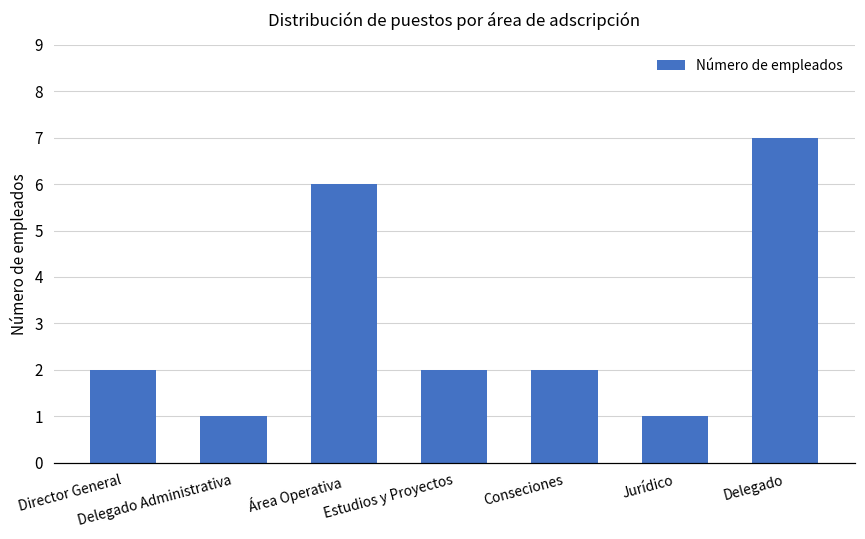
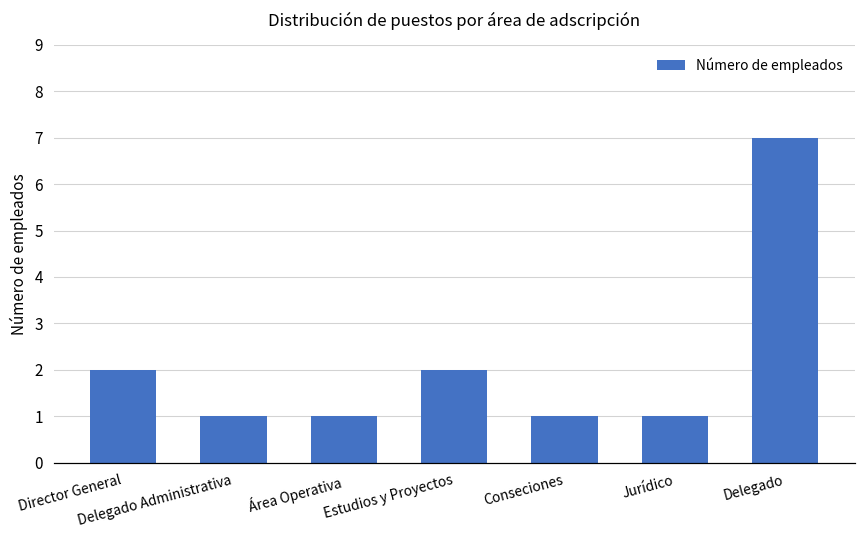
  {
    "Director General": 2,
    "Delegado Administrativa": 1,
-   "Área Operativa": 6,
+   "Área Operativa": 1,
    "Estudios y Proyectos": 2,
-   "Conseciones": 2,
+   "Conseciones": 1,
    "Jurídico": 1,
    "Delegado": 7
  }
